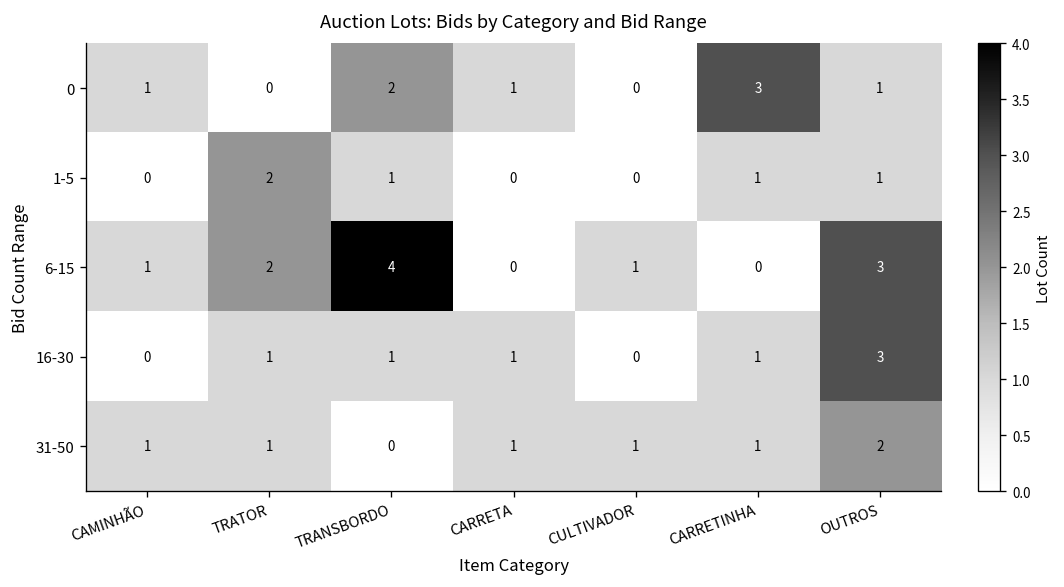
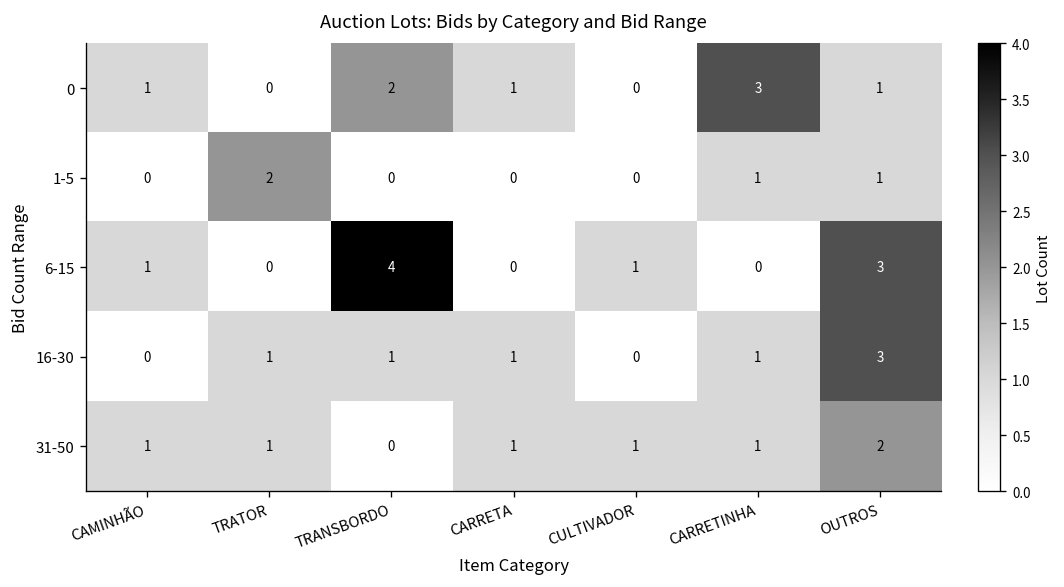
  {
    "0": {
      "CAMINHÃO": 1,
      "TRATOR": 0,
      "TRANSBORDO": 2,
      "CARRETA": 1,
      "CULTIVADOR": 0,
      "CARRETINHA": 3,
      "OUTROS": 1
    },
    "1-5": {
      "CAMINHÃO": 0,
      "TRATOR": 2,
-     "TRANSBORDO": 1,
+     "TRANSBORDO": 0,
      "CARRETA": 0,
      "CULTIVADOR": 0,
      "CARRETINHA": 1,
      "OUTROS": 1
    },
    "6-15": {
      "CAMINHÃO": 1,
-     "TRATOR": 2,
+     "TRATOR": 0,
      "TRANSBORDO": 4,
      "CARRETA": 0,
      "CULTIVADOR": 1,
      "CARRETINHA": 0,
      "OUTROS": 3
    },
    "16-30": {
      "CAMINHÃO": 0,
      "TRATOR": 1,
      "TRANSBORDO": 1,
      "CARRETA": 1,
      "CULTIVADOR": 0,
      "CARRETINHA": 1,
      "OUTROS": 3
    },
    "31-50": {
      "CAMINHÃO": 1,
      "TRATOR": 1,
      "TRANSBORDO": 0,
      "CARRETA": 1,
      "CULTIVADOR": 1,
      "CARRETINHA": 1,
      "OUTROS": 2
    }
  }
